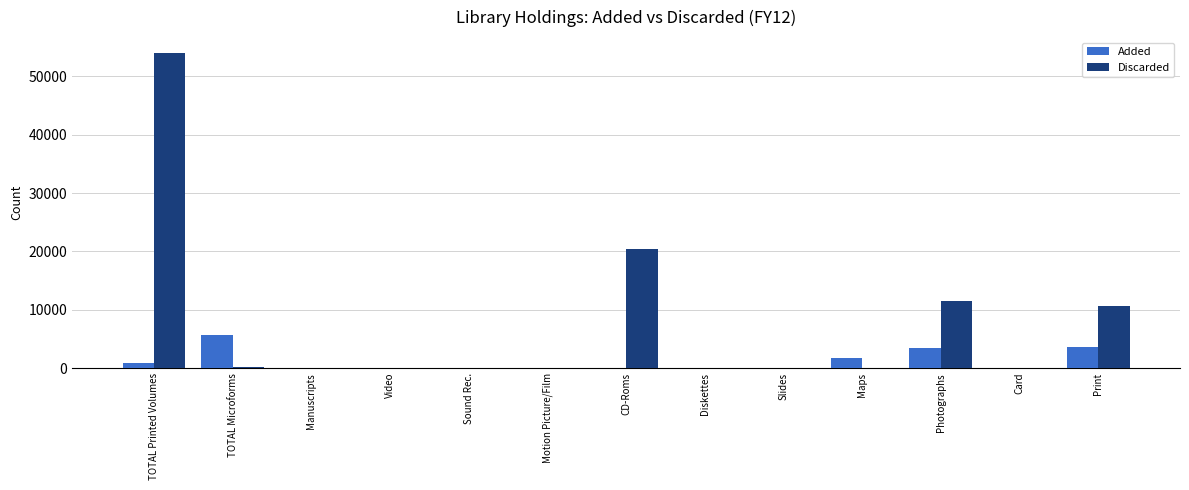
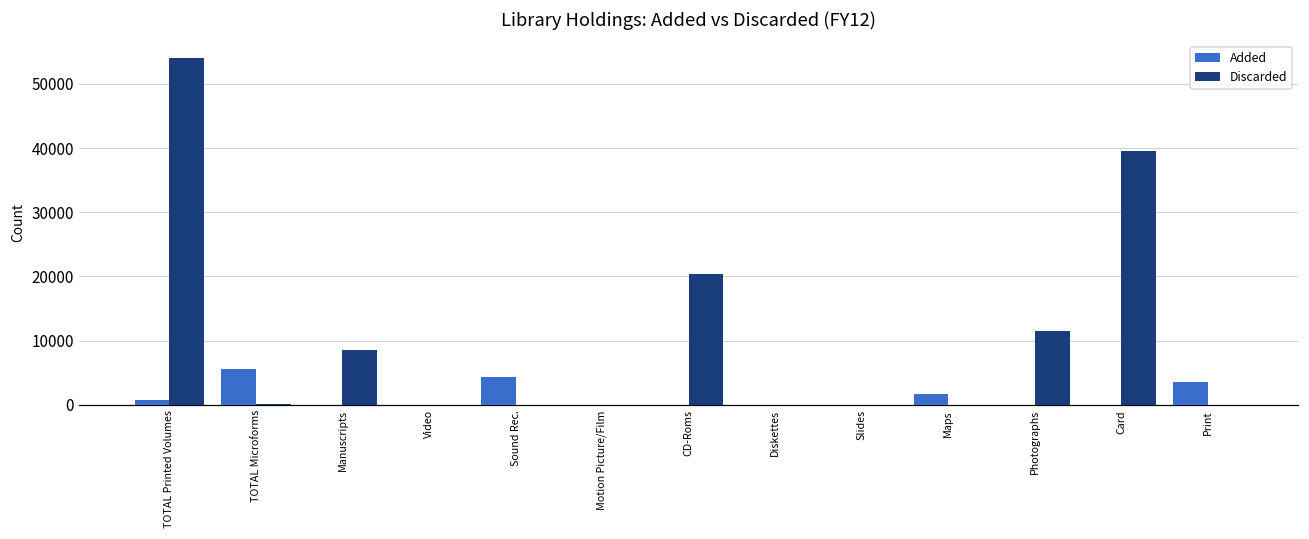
  {
    "Added": {
      "TOTAL Printed Volumes": 1000,
      "TOTAL Microforms": 6000,
      "Manuscripts": 0,
      "Video": 0,
-     "Sound Rec.": 0,
+     "Sound Rec.": 4000,
      "CD-Roms": 0,
      "Slides": 0,
      "Maps": 2000,
-     "Photographs": 3000,
+     "Photographs": 0,
      "Card": 0,
      "Print": 4000
    },
    "Discarded": {
      "TOTAL Printed Volumes": 54000,
-     "Manuscripts": 0,
+     "Manuscripts": 9000,
      "Motion Picture/Film": 0,
      "CD-Roms": 20000,
      "Diskettes": 0,
      "Slides": 0,
      "Maps": 0,
      "Photographs": 12000,
-     "Card": 0,
-     "Print": 11000
+     "Card": 40000,
+     "Print": 0
    }
  }
